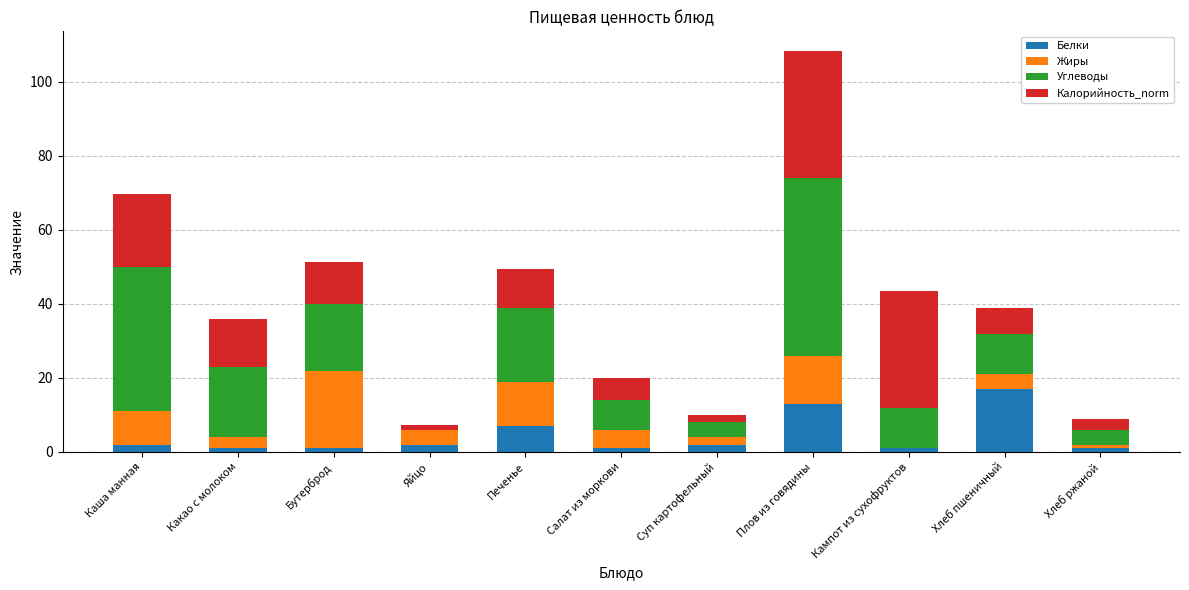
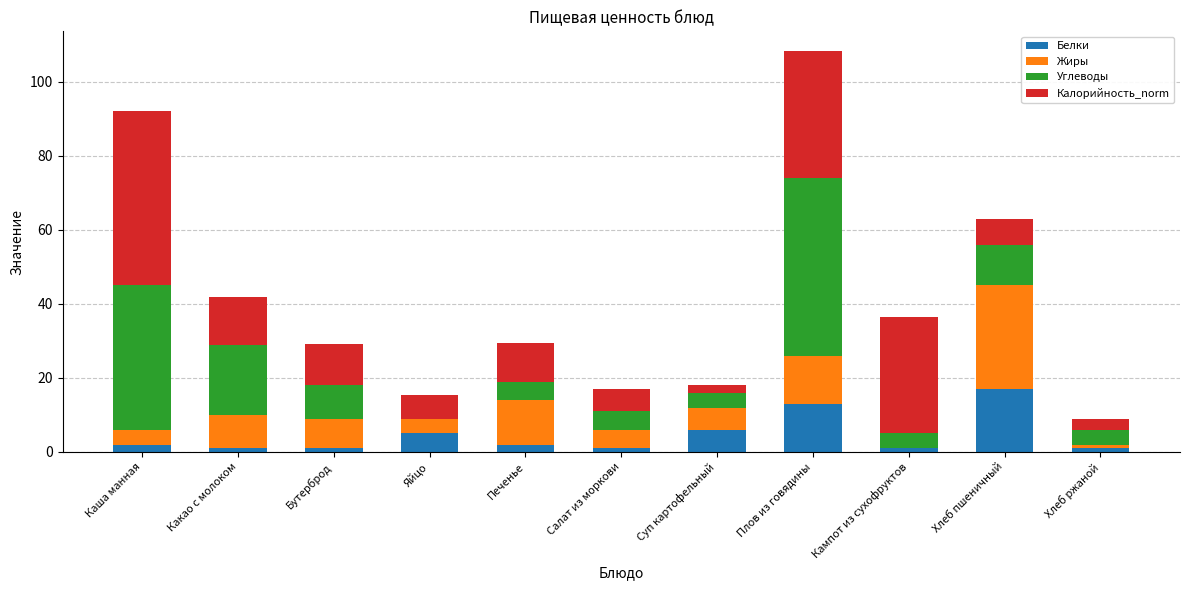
  {
    "Белки": {
      "Каша манная": 2,
      "Какао с молоком": 1,
      "Бутерброд": 1,
-     "Яйцо": 2,
-     "Печенье": 7,
+     "Яйцо": 5,
+     "Печенье": 2,
      "Салат из моркови": 1,
-     "Суп картофельный": 2,
+     "Суп картофельный": 6,
      "Плов из говядины": 13,
      "Кампот из сухофруктов": 1,
      "Хлеб пшеничный": 17,
      "Хлеб ржаной": 1
    },
    "Жиры": {
-     "Каша манная": 9,
-     "Какао с молоком": 3,
-     "Бутерброд": 21,
+     "Каша манная": 4,
+     "Какао с молоком": 9,
+     "Бутерброд": 8,
      "Яйцо": 4,
      "Печенье": 12,
      "Салат из моркови": 5,
-     "Суп картофельный": 2,
+     "Суп картофельный": 6,
      "Плов из говядины": 13,
      "Кампот из сухофруктов": 0,
-     "Хлеб пшеничный": 4,
+     "Хлеб пшеничный": 28,
      "Хлеб ржаной": 1
    },
    "Углеводы": {
      "Каша манная": 39,
      "Какао с молоком": 19,
-     "Бутерброд": 18,
+     "Бутерброд": 9,
      "Яйцо": 0,
-     "Печенье": 20,
-     "Салат из моркови": 8,
+     "Печенье": 5,
+     "Салат из моркови": 5,
      "Суп картофельный": 4,
      "Плов из говядины": 48,
-     "Кампот из сухофруктов": 11,
+     "Кампот из сухофруктов": 4,
      "Хлеб пшеничный": 11,
      "Хлеб ржаной": 4
    },
    "Калорийность_norm": {
-     "Каша манная": 20,
+     "Каша манная": 47,
      "Какао с молоком": 13,
      "Бутерброд": 11,
-     "Яйцо": 1,
+     "Яйцо": 6,
      "Печенье": 11,
      "Салат из моркови": 6,
      "Суп картофельный": 2,
      "Плов из говядины": 34,
      "Кампот из сухофруктов": 31,
      "Хлеб пшеничный": 7,
      "Хлеб ржаной": 3
    }
  }
